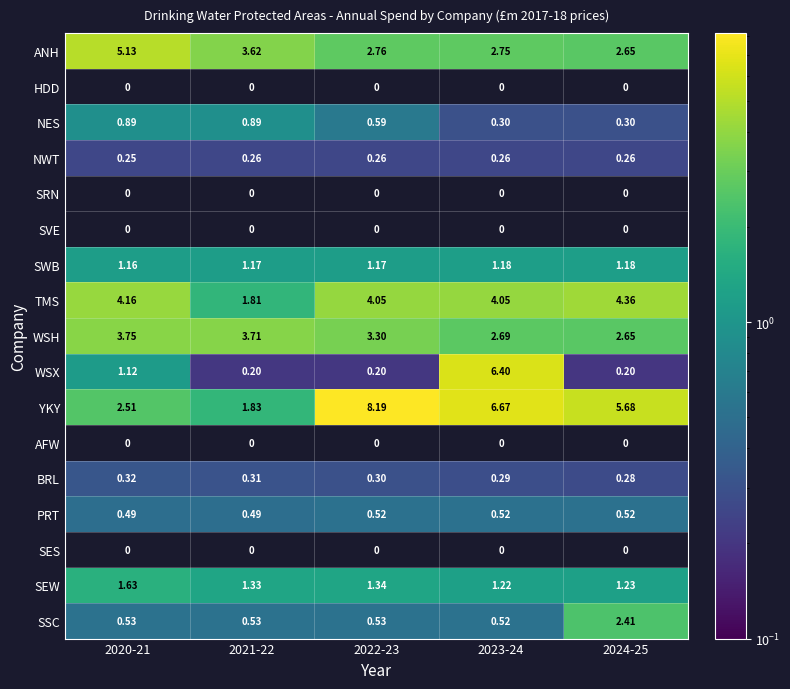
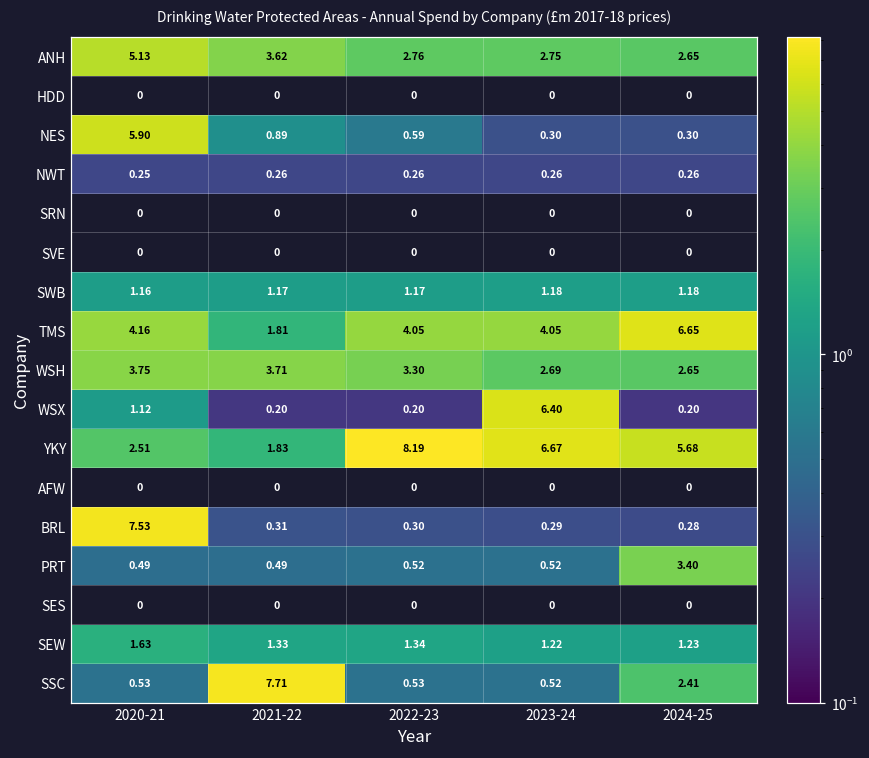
  {
    "ANH": {
      "2020-21": 5.13,
      "2021-22": 3.62,
      "2022-23": 2.76,
      "2023-24": 2.75,
      "2024-25": 2.65
    },
    "NES": {
-     "2020-21": 0.89,
+     "2020-21": 5.90,
      "2021-22": 0.89,
      "2022-23": 0.59,
      "2023-24": 0.30,
      "2024-25": 0.30
    },
    "NWT": {
      "2020-21": 0.25,
      "2021-22": 0.26,
      "2022-23": 0.26,
      "2023-24": 0.26,
      "2024-25": 0.26
    },
    "SWB": {
      "2020-21": 1.16,
      "2021-22": 1.17,
      "2022-23": 1.17,
      "2023-24": 1.18,
      "2024-25": 1.18
    },
    "TMS": {
      "2020-21": 4.16,
      "2021-22": 1.81,
      "2022-23": 4.05,
      "2023-24": 4.05,
-     "2024-25": 4.36
+     "2024-25": 6.65
    },
    "WSH": {
      "2020-21": 3.75,
      "2021-22": 3.71,
      "2022-23": 3.30,
      "2023-24": 2.69,
      "2024-25": 2.65
    },
    "WSX": {
      "2020-21": 1.12,
      "2021-22": 0.20,
      "2022-23": 0.20,
      "2023-24": 6.40,
      "2024-25": 0.20
    },
    "YKY": {
      "2020-21": 2.51,
      "2021-22": 1.83,
      "2022-23": 8.19,
      "2023-24": 6.67,
      "2024-25": 5.68
    },
    "BRL": {
-     "2020-21": 0.32,
+     "2020-21": 7.53,
      "2021-22": 0.31,
      "2022-23": 0.30,
      "2023-24": 0.29,
      "2024-25": 0.28
    },
    "PRT": {
      "2020-21": 0.49,
      "2021-22": 0.49,
      "2022-23": 0.52,
      "2023-24": 0.52,
-     "2024-25": 0.52
+     "2024-25": 3.40
    },
    "SEW": {
      "2020-21": 1.63,
      "2021-22": 1.33,
      "2022-23": 1.34,
      "2023-24": 1.22,
      "2024-25": 1.23
    },
    "SSC": {
      "2020-21": 0.53,
-     "2021-22": 0.53,
+     "2021-22": 7.71,
      "2022-23": 0.53,
      "2023-24": 0.52,
      "2024-25": 2.41
    }
  }
